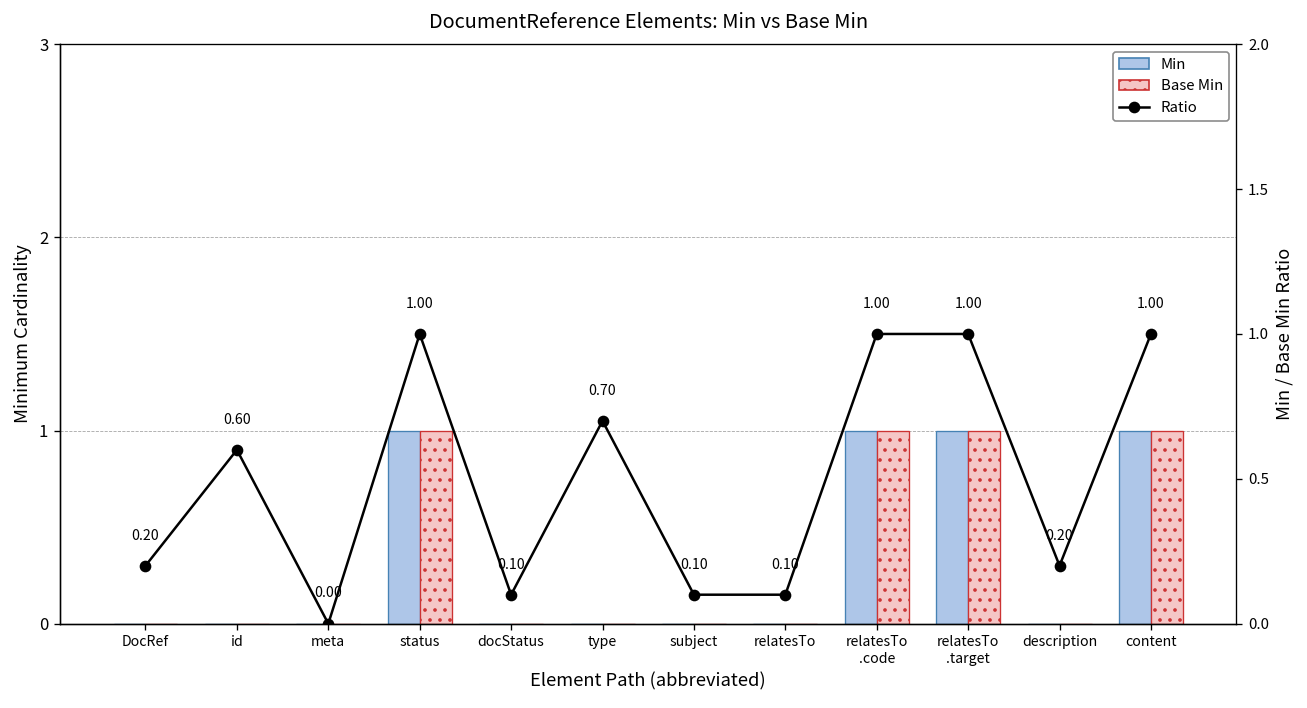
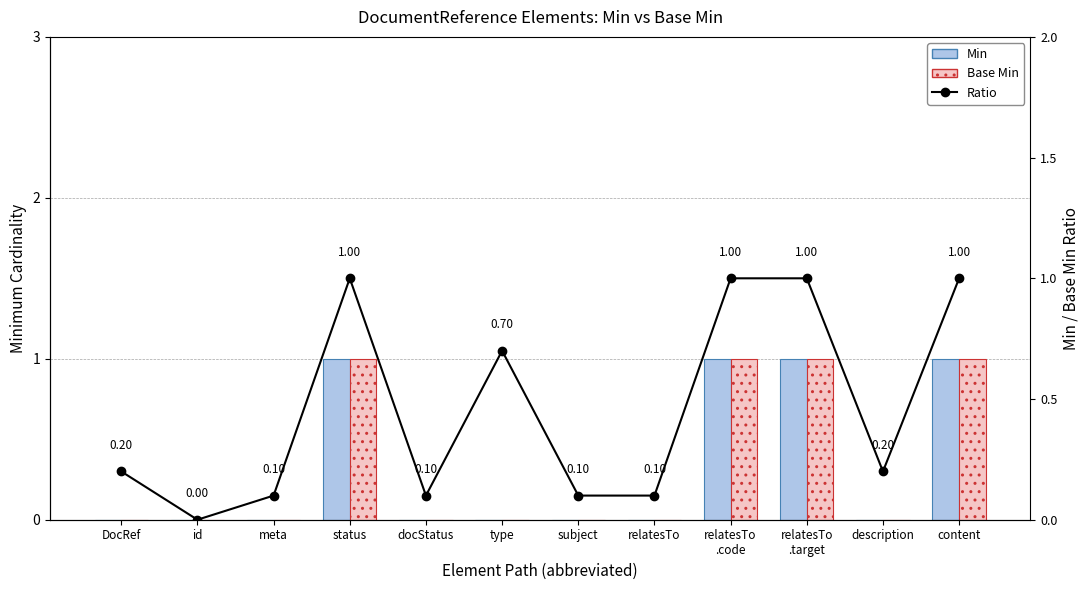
  {
    "Min": {
      "id": 0.00
    },
    "Base Min": {
      "id": 0.00
    },
    "Ratio": {
      "DocRef": 0.20,
-     "id": 0.60,
-     "meta": 0.00,
+     "id": 0.00,
+     "meta": 0.10,
      "status": 1.00,
      "docStatus": 0.10,
      "type": 0.70,
      "subject": 0.10,
      "relatesTo": 0.10,
      "relatesTo .code": 1.00,
      "relatesTo .target": 1.00,
      "description": 0.20,
      "content": 1.00
    }
  }
